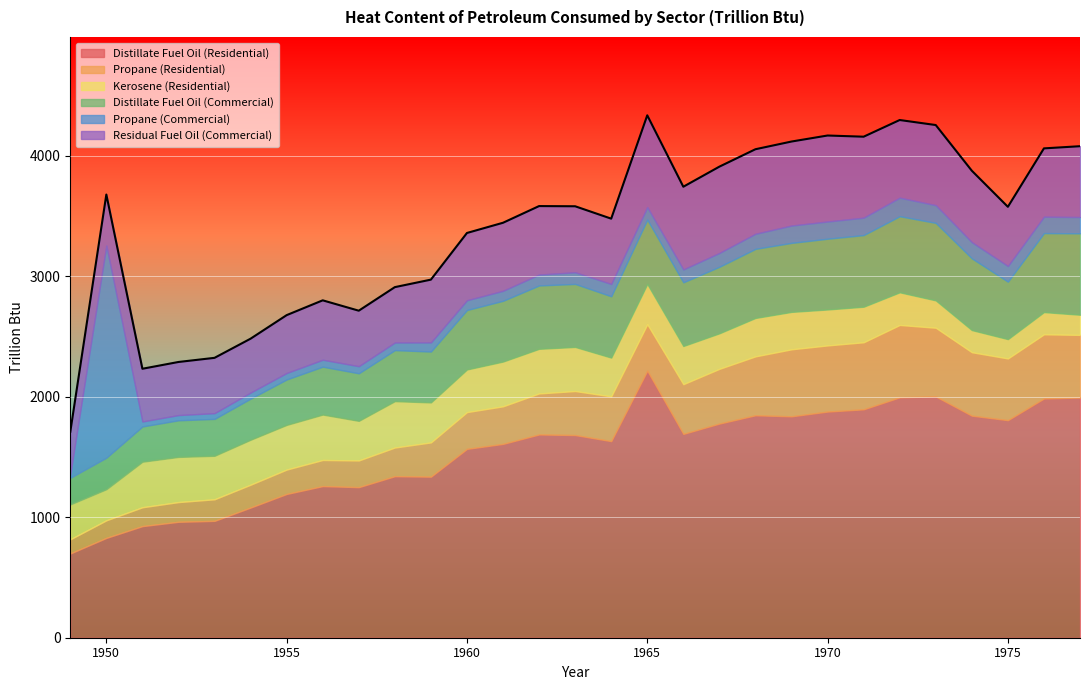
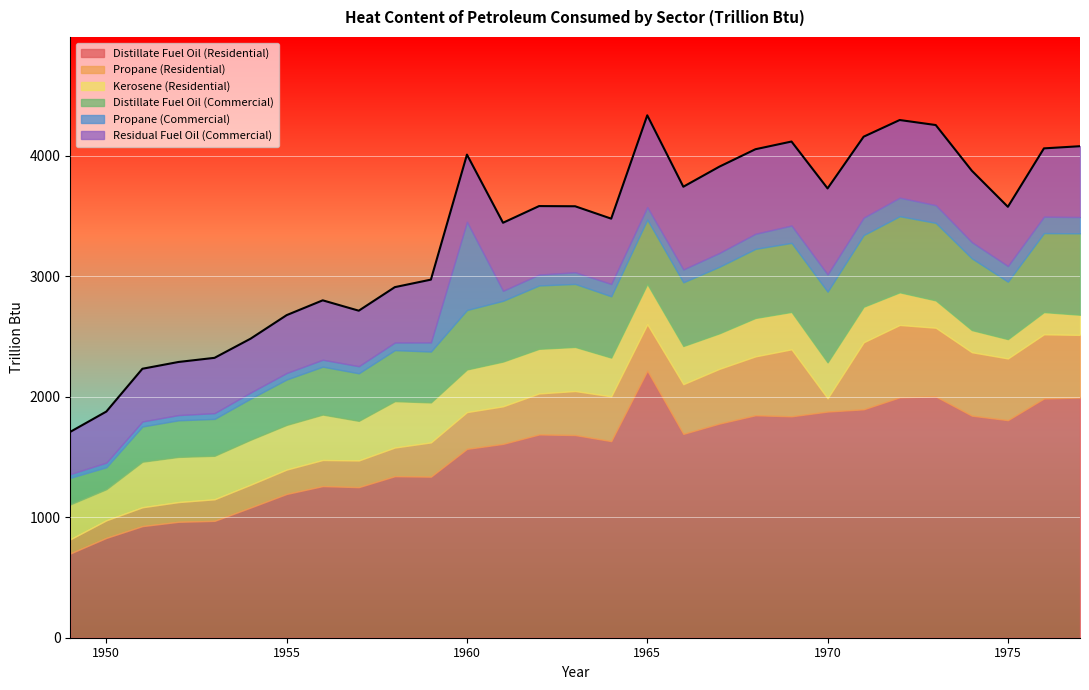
  {
    "Distillate Fuel Oil (Residential)": {
      "1950": 830,
      "1955": 1190,
      "1960": 1570,
      "1965": 2220,
      "1970": 1880,
      "1975": 1810
    },
    "Propane (Residential)": {
      "1950": 150,
      "1955": 200,
      "1960": 310,
      "1965": 390,
-     "1970": 550,
+     "1970": 110,
      "1975": 510
    },
    "Kerosene (Residential)": {
      "1950": 260,
      "1955": 370,
      "1960": 350,
      "1965": 330,
      "1970": 300,
      "1975": 160
    },
    "Distillate Fuel Oil (Commercial)": {
-     "1950": 260,
+     "1950": 180,
      "1955": 380,
      "1960": 490,
      "1965": 530,
      "1970": 590,
      "1975": 480
    },
    "Propane (Commercial)": {
-     "1950": 1760,
+     "1950": 40,
      "1955": 50,
-     "1960": 80,
+     "1960": 730,
      "1965": 100,
      "1970": 140,
      "1975": 130
    },
    "Residual Fuel Oil (Commercial)": {
      "1950": 420,
      "1955": 480,
      "1960": 560,
      "1965": 760,
      "1970": 710,
      "1975": 490
    }
  }
